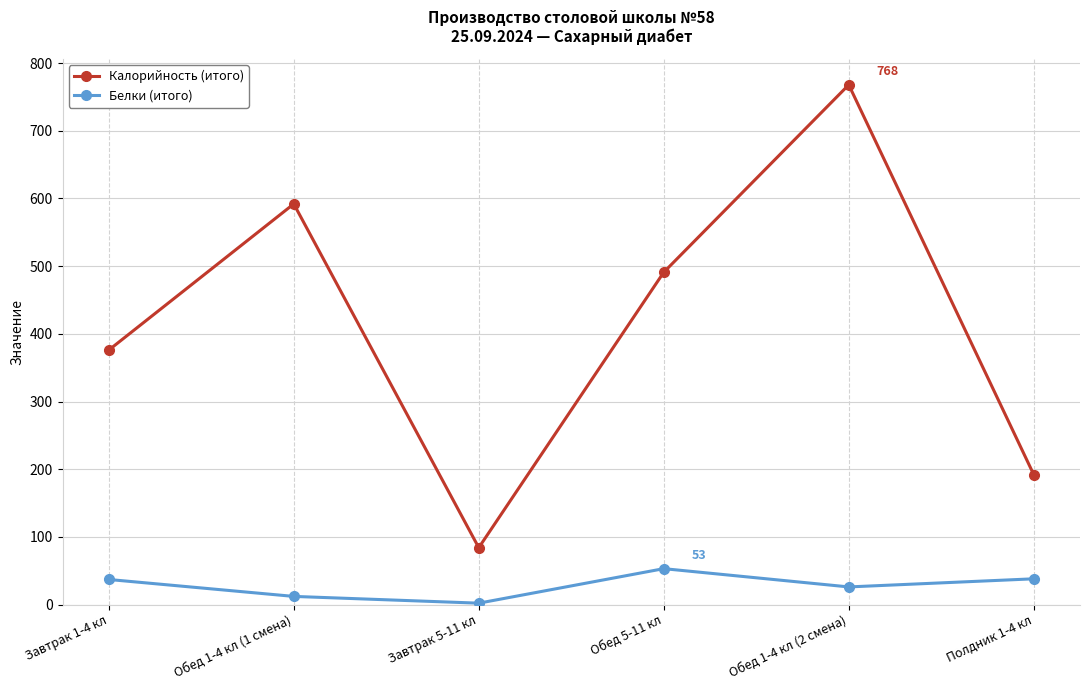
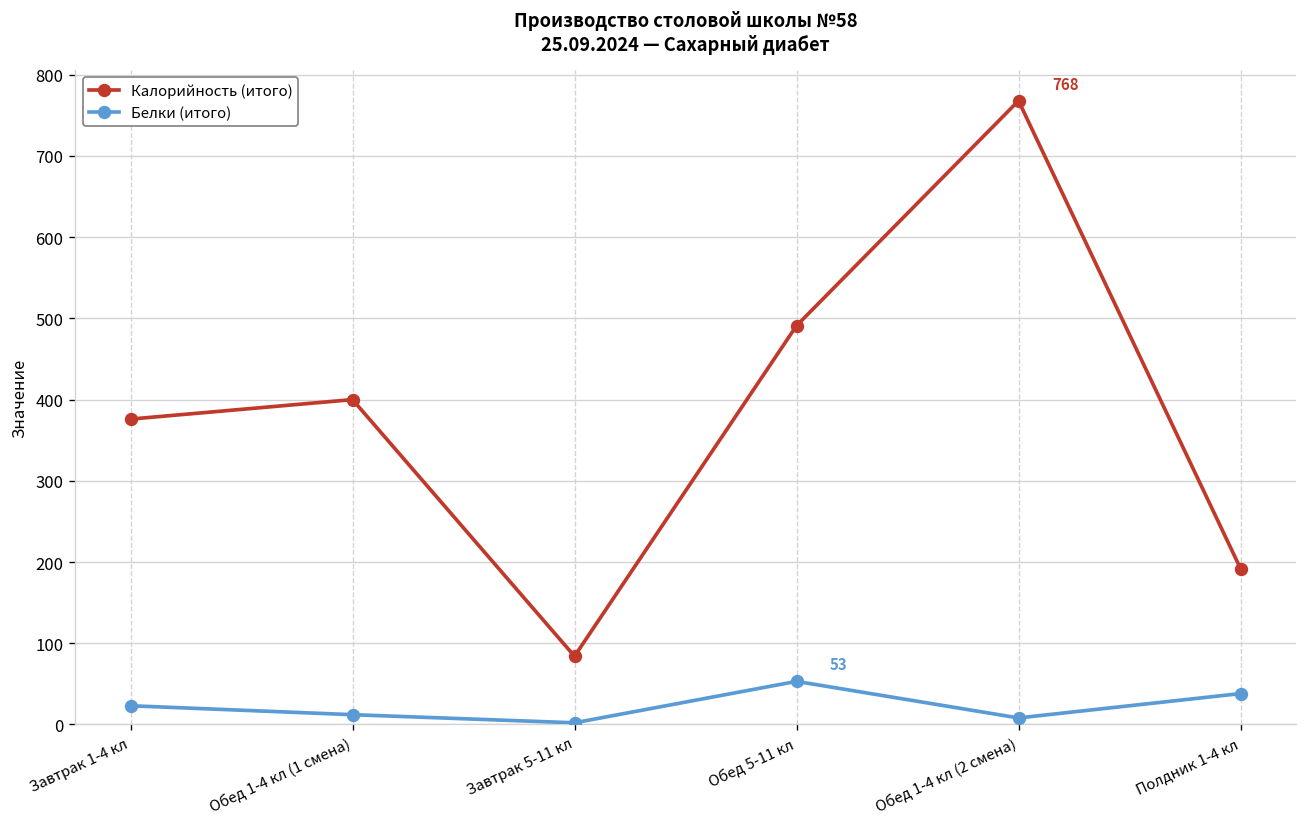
  {
    "Калорийность (итого)": {
      "Завтрак 1-4 кл": 380,
-     "Обед 1-4 кл (1 смена)": 590,
+     "Обед 1-4 кл (1 смена)": 400,
      "Завтрак 5-11 кл": 80,
      "Обед 5-11 кл": 490,
      "Обед 1-4 кл (2 смена)": 770,
      "Полдник 1-4 кл": 190
    },
    "Белки (итого)": {
-     "Завтрак 1-4 кл": 40,
+     "Завтрак 1-4 кл": 20,
      "Обед 1-4 кл (1 смена)": 10,
      "Завтрак 5-11 кл": 0,
-     "Обед 1-4 кл (2 смена)": 30,
+     "Обед 1-4 кл (2 смена)": 10,
      "Полдник 1-4 кл": 40
    }
  }
